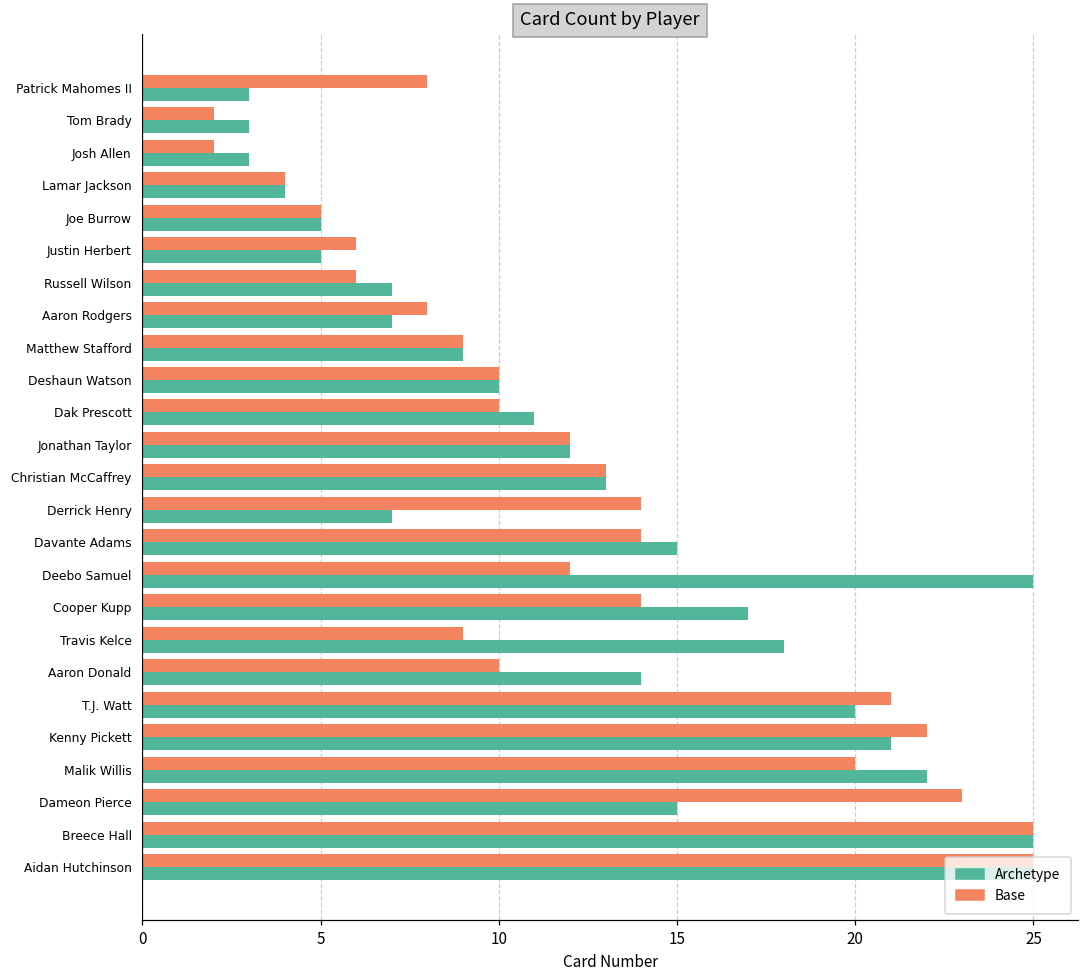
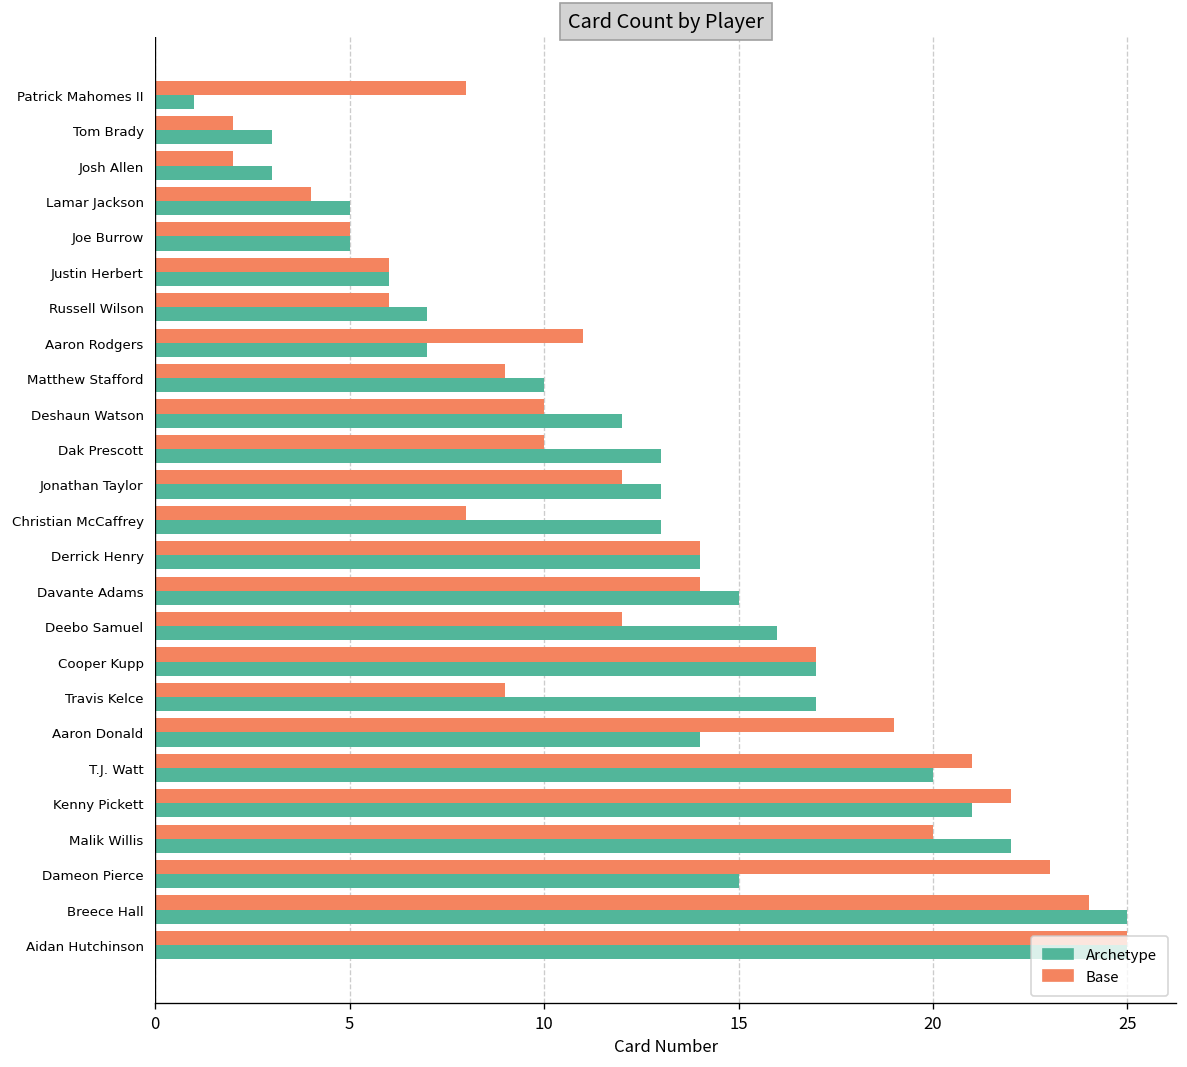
  {
    "Archetype": {
-     "Patrick Mahomes II": 3,
+     "Patrick Mahomes II": 1,
      "Tom Brady": 3,
      "Josh Allen": 3,
-     "Lamar Jackson": 4,
+     "Lamar Jackson": 5,
      "Joe Burrow": 5,
-     "Justin Herbert": 5,
+     "Justin Herbert": 6,
      "Russell Wilson": 7,
      "Aaron Rodgers": 7,
-     "Matthew Stafford": 9,
-     "Deshaun Watson": 10,
-     "Dak Prescott": 11,
-     "Jonathan Taylor": 12,
+     "Matthew Stafford": 10,
+     "Deshaun Watson": 12,
+     "Dak Prescott": 13,
+     "Jonathan Taylor": 13,
      "Christian McCaffrey": 13,
-     "Derrick Henry": 7,
+     "Derrick Henry": 14,
      "Davante Adams": 15,
-     "Deebo Samuel": 25,
+     "Deebo Samuel": 16,
      "Cooper Kupp": 17,
-     "Travis Kelce": 18,
+     "Travis Kelce": 17,
      "Aaron Donald": 14,
      "T.J. Watt": 20,
      "Kenny Pickett": 21,
      "Malik Willis": 22,
      "Dameon Pierce": 15,
      "Breece Hall": 25
    },
    "Base": {
      "Patrick Mahomes II": 8,
      "Tom Brady": 2,
      "Josh Allen": 2,
      "Lamar Jackson": 4,
      "Joe Burrow": 5,
      "Justin Herbert": 6,
      "Russell Wilson": 6,
-     "Aaron Rodgers": 8,
+     "Aaron Rodgers": 11,
      "Matthew Stafford": 9,
      "Deshaun Watson": 10,
      "Dak Prescott": 10,
      "Jonathan Taylor": 12,
-     "Christian McCaffrey": 13,
+     "Christian McCaffrey": 8,
      "Derrick Henry": 14,
      "Davante Adams": 14,
      "Deebo Samuel": 12,
-     "Cooper Kupp": 14,
+     "Cooper Kupp": 17,
      "Travis Kelce": 9,
-     "Aaron Donald": 10,
+     "Aaron Donald": 19,
      "T.J. Watt": 21,
      "Kenny Pickett": 22,
      "Malik Willis": 20,
      "Dameon Pierce": 23,
-     "Breece Hall": 25
+     "Breece Hall": 24
    }
  }
